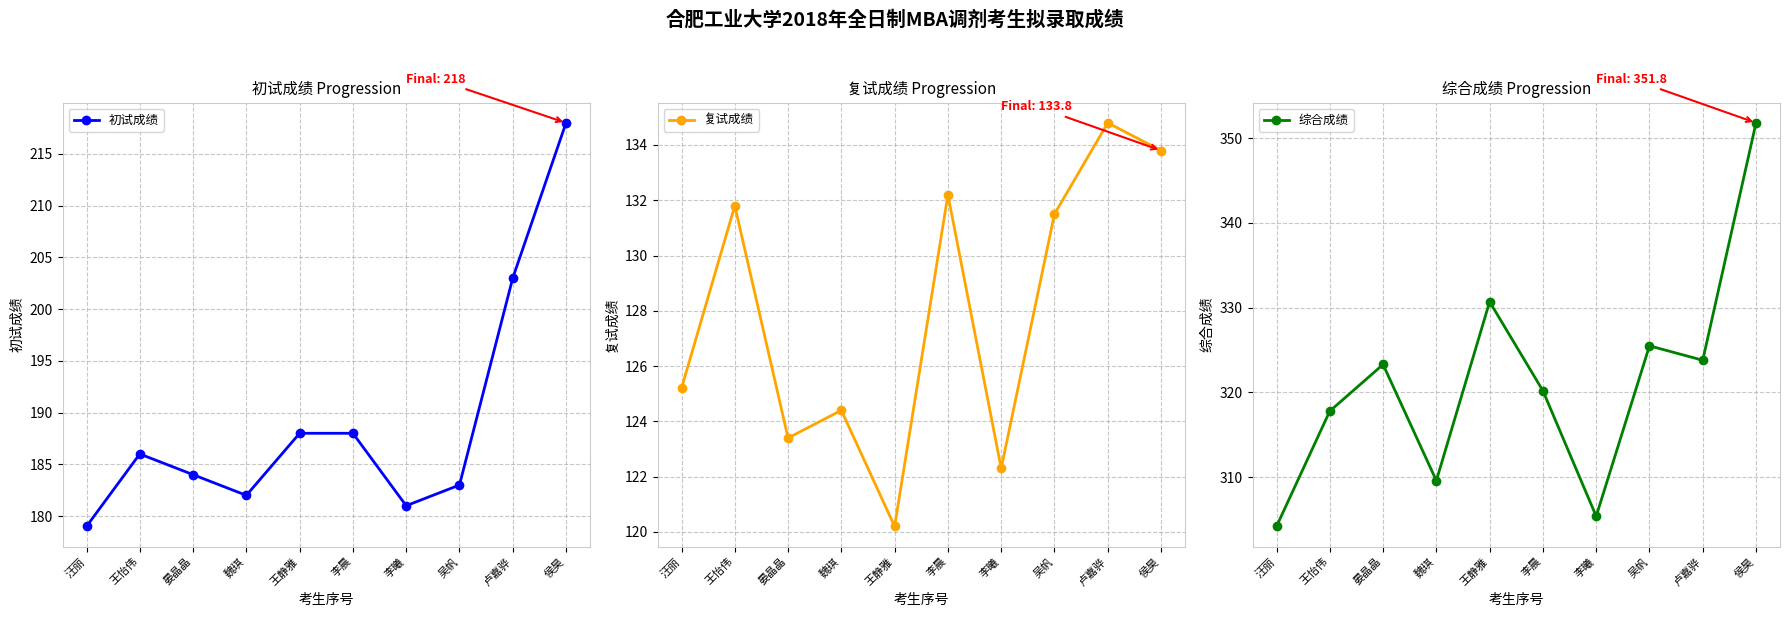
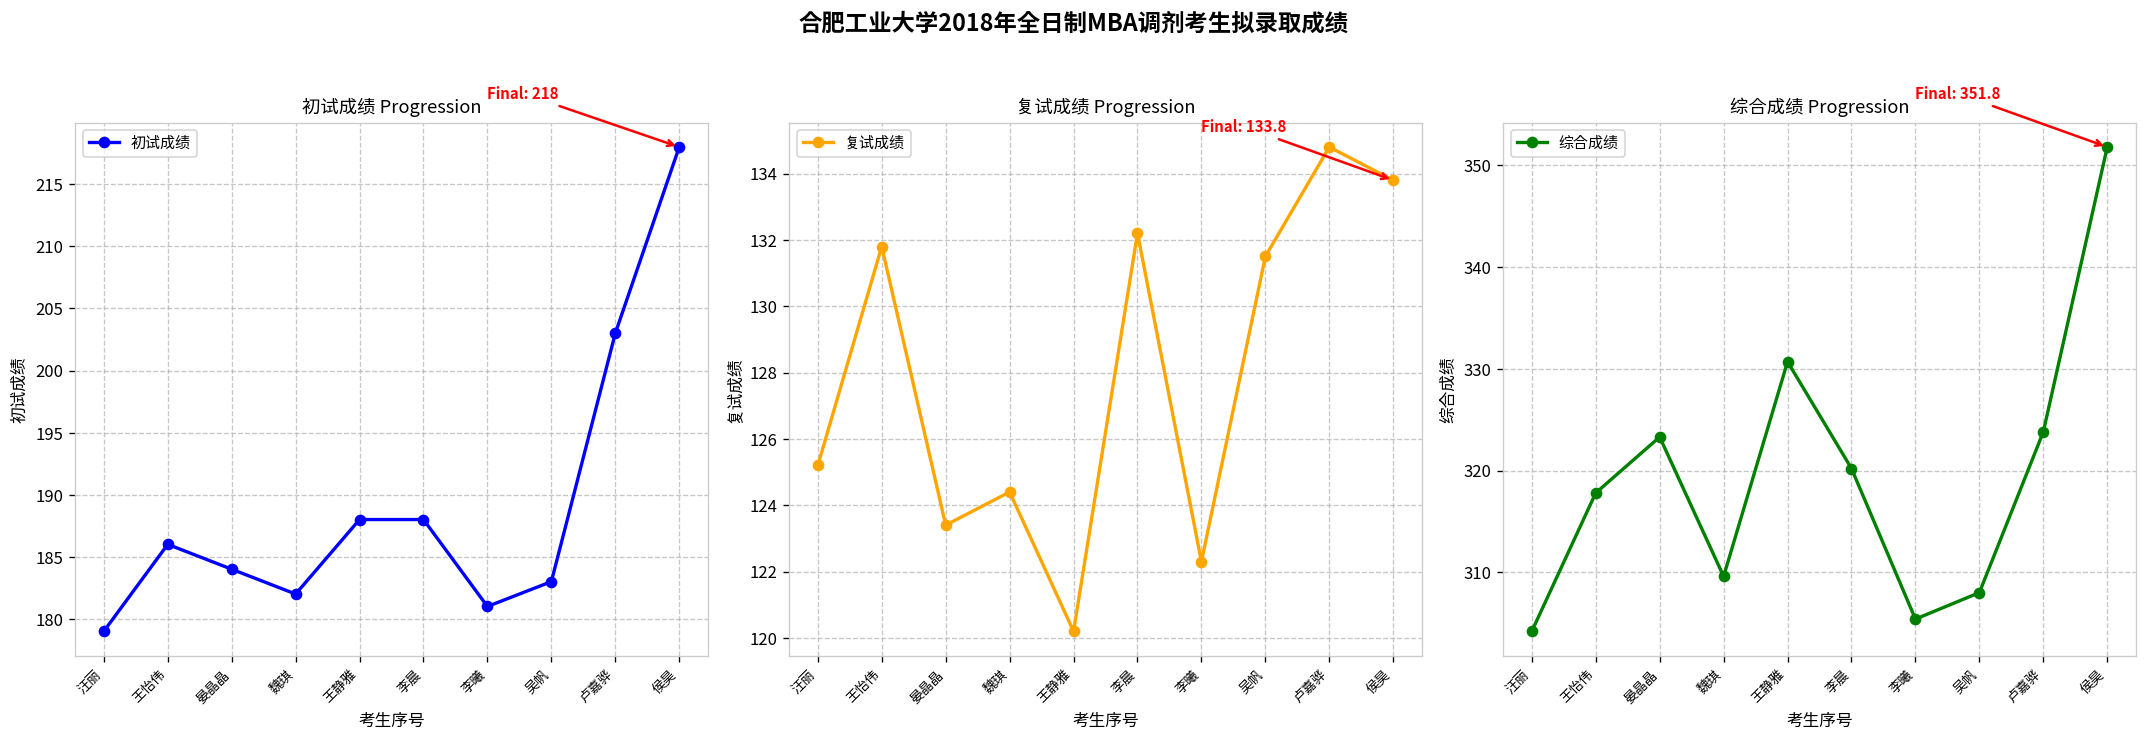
  {
    "初试成绩 Progression": {
      "侯昊": 218
    },
    "复试成绩 Progression": {
      "汪丽": 125.2,
      "王怡伟": 131.8,
      "晏晶晶": 123.4,
      "魏琪": 124.4,
      "王静雅": 120.2,
      "李晨": 132.2,
      "李曦": 122.3,
      "吴帆": 131.5,
      "侯昊": 133.8
    },
    "综合成绩 Progression": {
      "汪丽": 304,
      "王怡伟": 318,
      "晏晶晶": 323,
      "魏琪": 310,
      "王静雅": 331,
      "李晨": 320,
      "李曦": 305,
-     "吴帆": 326,
+     "吴帆": 308,
      "卢嘉骅": 324
    }
  }
